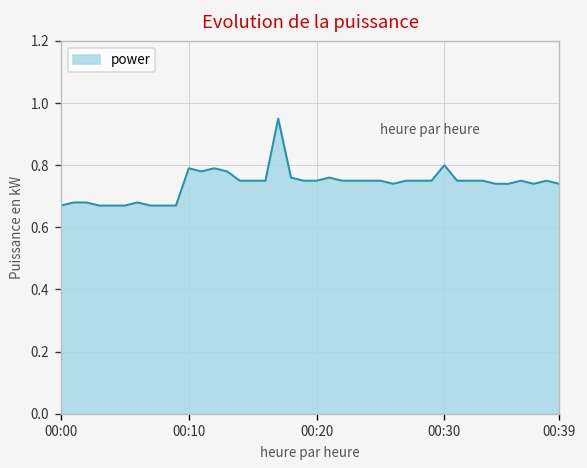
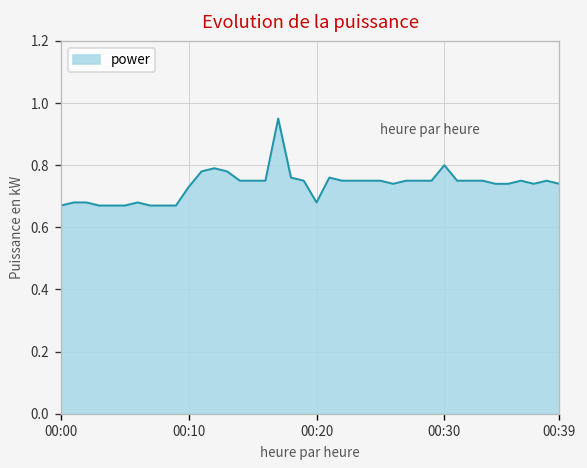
  {
    "00:00": 0.67,
-   "00:10": 0.79,
-   "00:20": 0.75,
+   "00:10": 0.73,
+   "00:20": 0.68,
    "00:30": 0.80,
    "00:39": 0.74
  }
